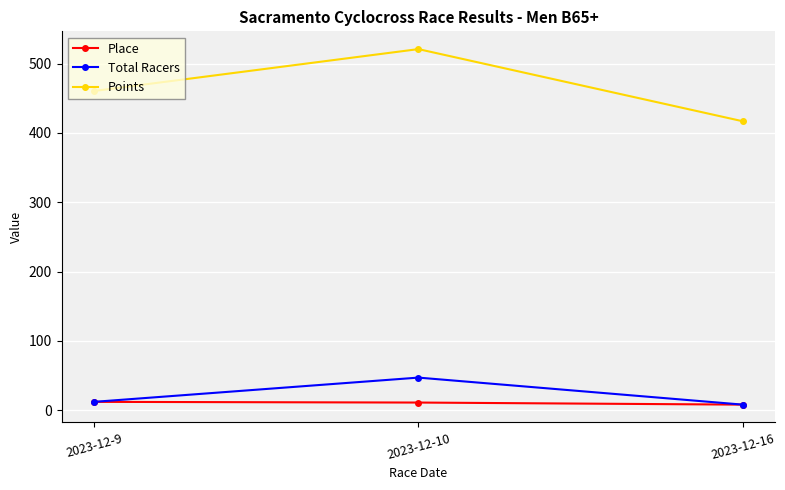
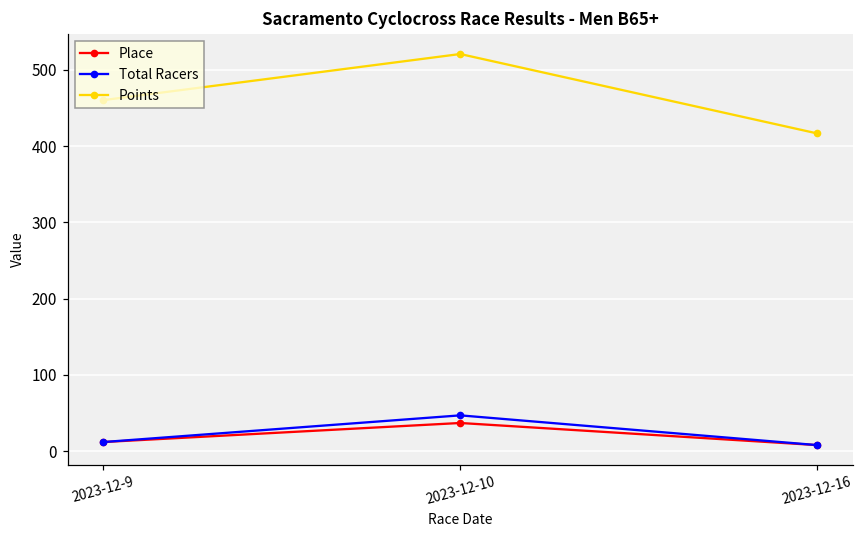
  {
    "Place": {
-     "2023-12-10": 10
+     "2023-12-10": 40
    },
    "Total Racers": {
      "2023-12-10": 50
    },
    "Points": {
      "2023-12-10": 520,
      "2023-12-16": 420
    }
  }
